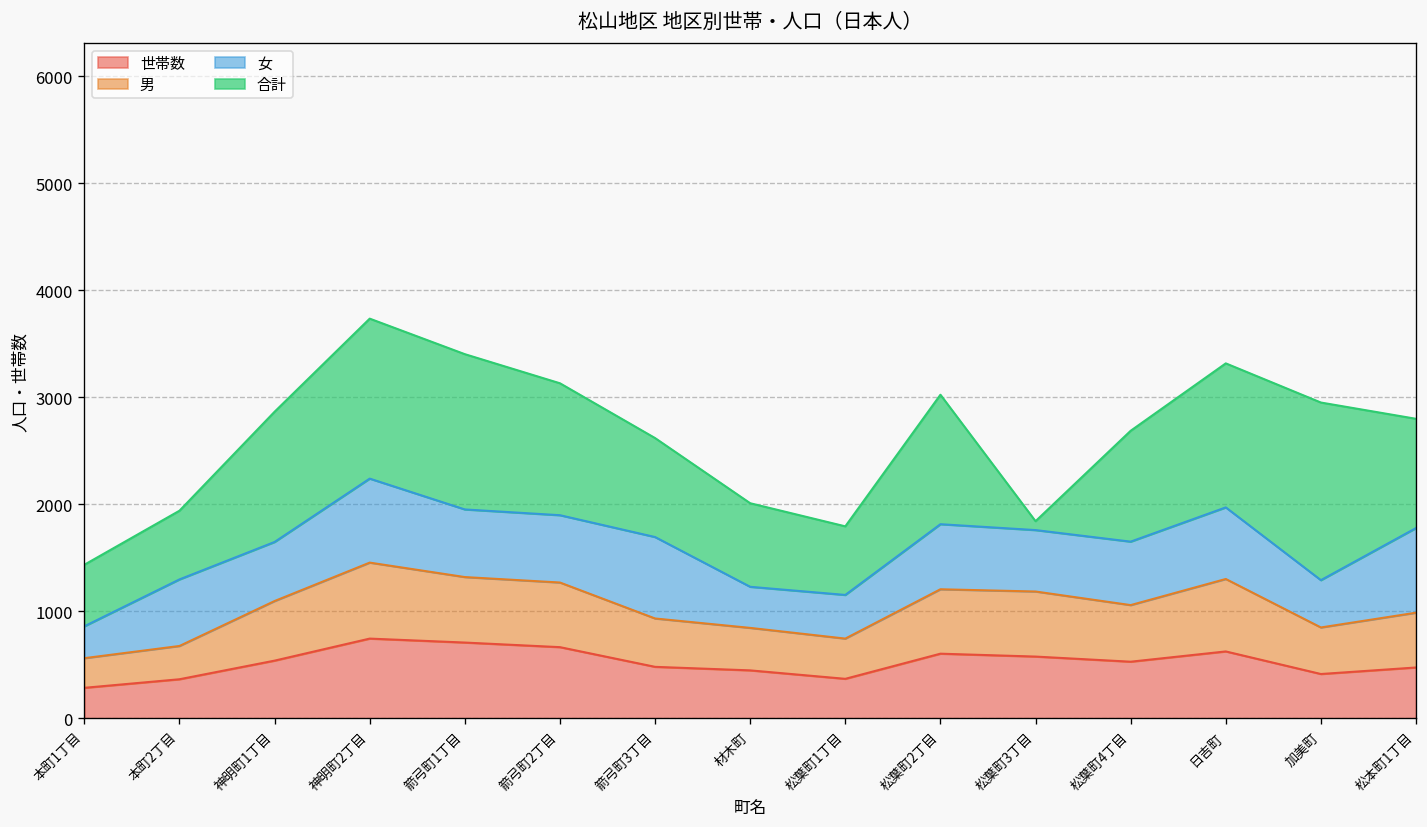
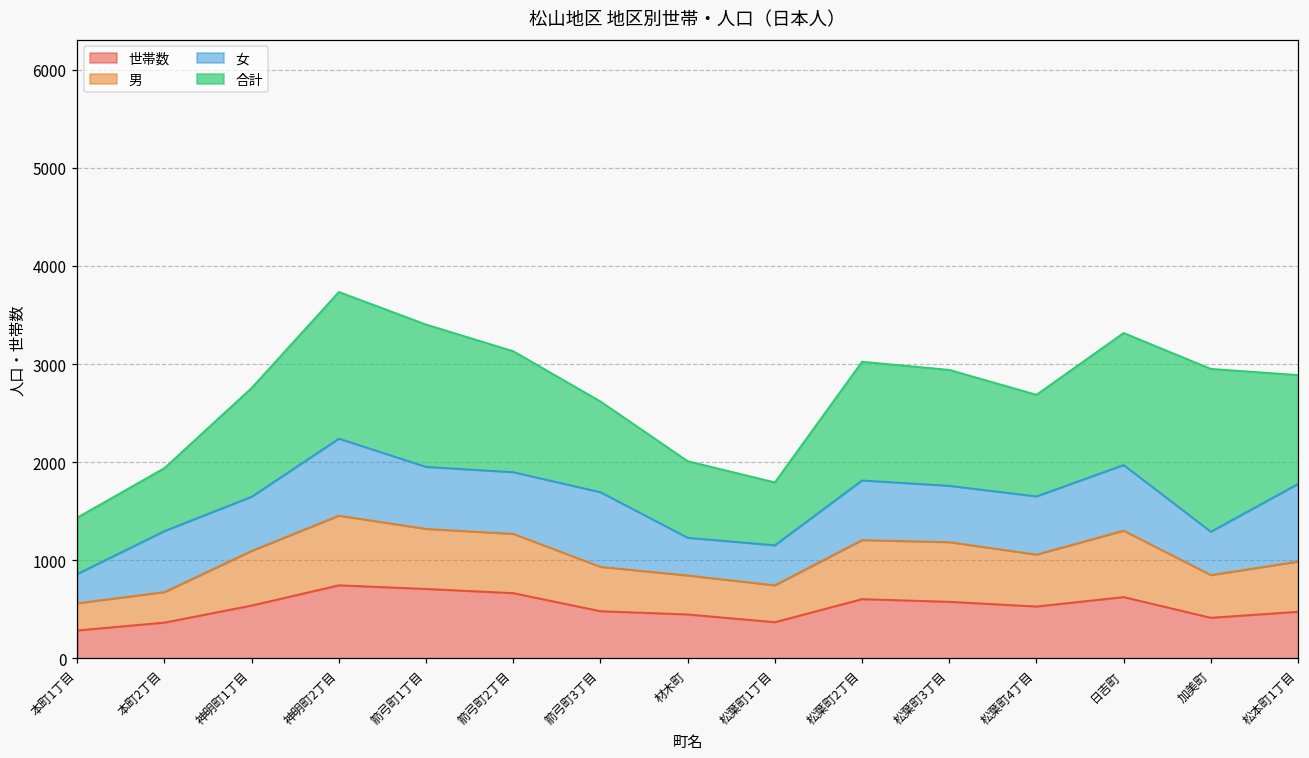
  {
    "女": {
      "本町1丁目": 300,
      "本町2丁目": 600,
      "神明町1丁目": 600,
      "神明町2丁目": 800,
      "箭弓町1丁目": 600,
      "箭弓町2丁目": 600,
      "箭弓町3丁目": 800,
      "材木町": 400,
      "松葉町1丁目": 400,
      "松葉町2丁目": 600,
      "松葉町3丁目": 600,
      "松葉町4丁目": 600,
      "日吉町": 700,
      "加美町": 400,
      "松本町1丁目": 800
    },
    "合計": {
      "本町1丁目": 600,
      "本町2丁目": 600,
-     "神明町1丁目": 1200,
+     "神明町1丁目": 1100,
      "神明町2丁目": 1500,
      "箭弓町1丁目": 1500,
      "箭弓町2丁目": 1200,
      "箭弓町3丁目": 900,
      "材木町": 800,
      "松葉町1丁目": 600,
      "松葉町2丁目": 1200,
-     "松葉町3丁目": 100,
+     "松葉町3丁目": 1200,
      "松葉町4丁目": 1000,
      "日吉町": 1300,
      "加美町": 1700,
-     "松本町1丁目": 1000
+     "松本町1丁目": 1100
    }
  }
